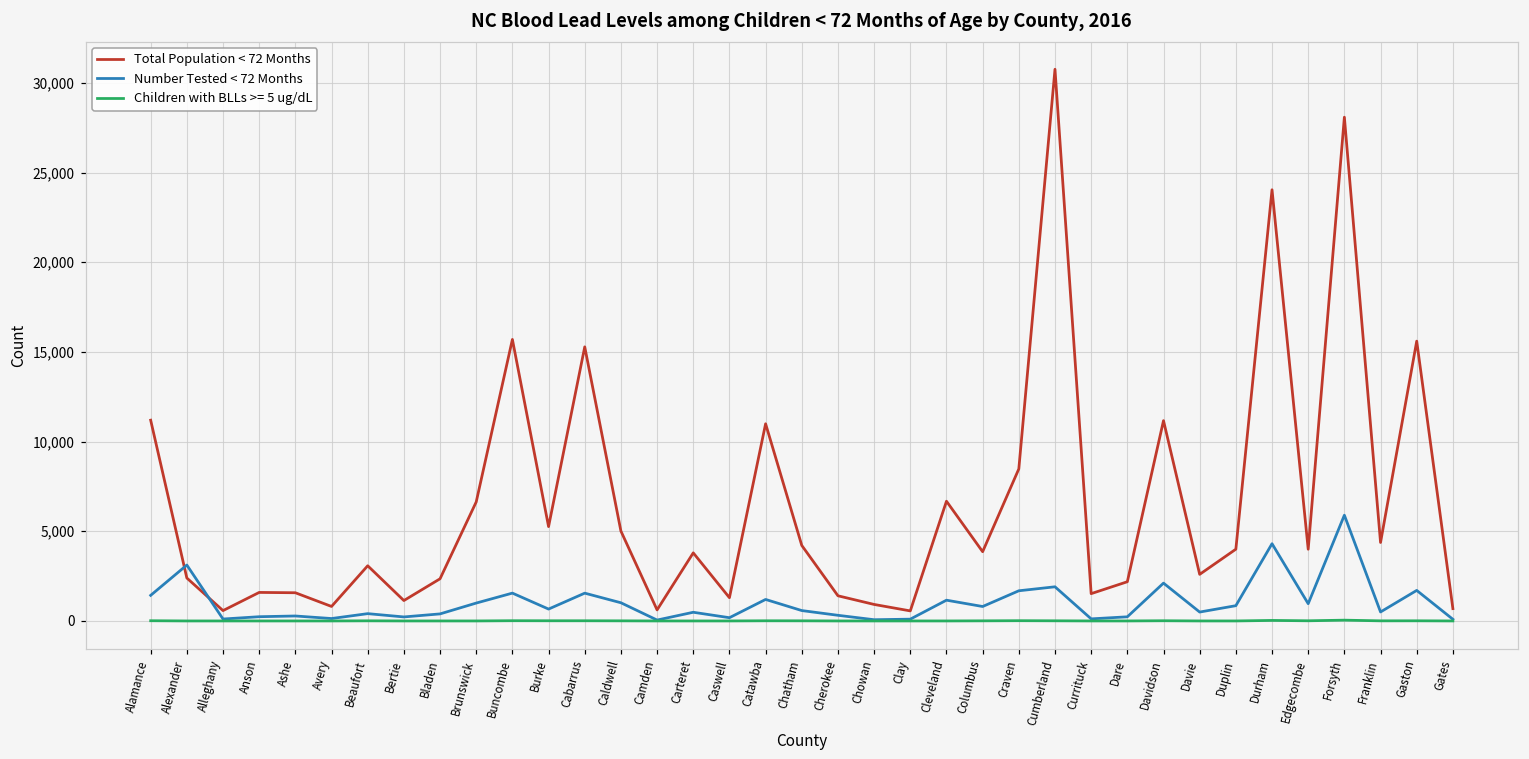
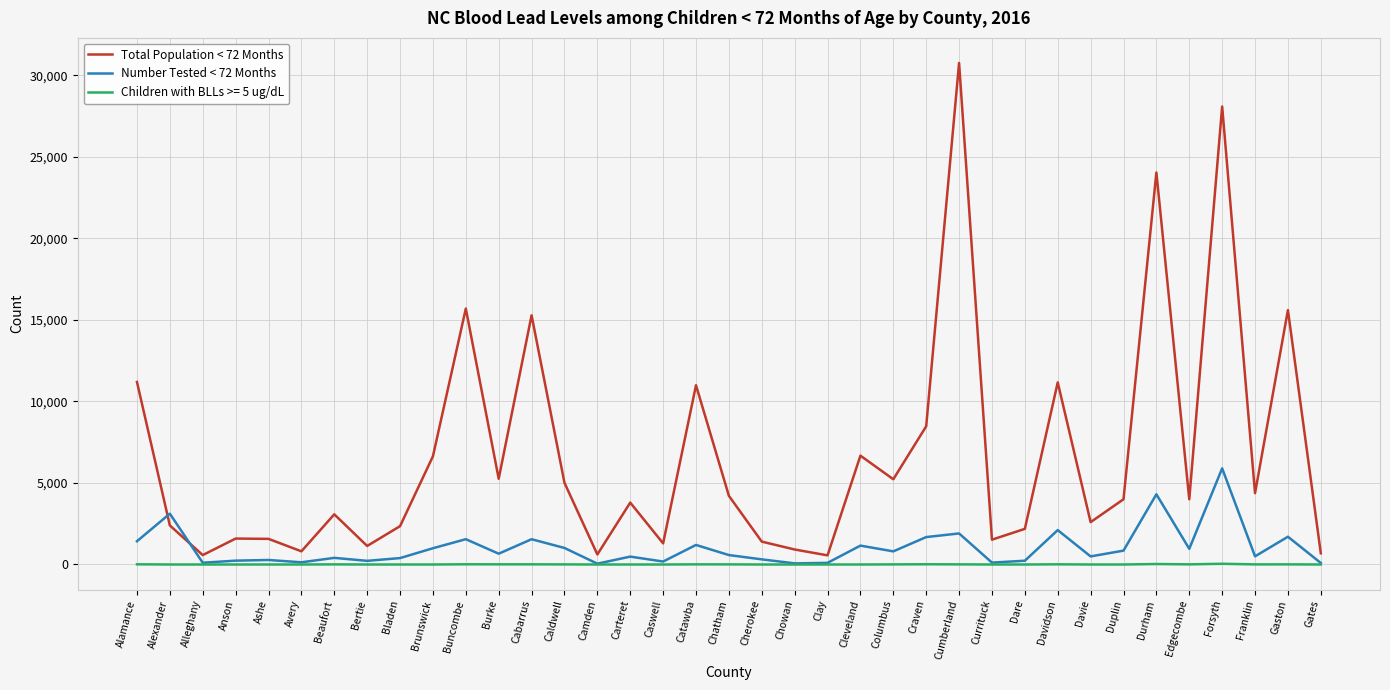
  {
    "Total Population < 72 Months": {
      "Alamance": "11,200",
      "Alexander": "2,400",
      "Alleghany": "600",
      "Anson": "1,600",
      "Ashe": "1,600",
      "Avery": "800",
      "Beaufort": "3,100",
      "Bertie": "1,100",
      "Bladen": "2,400",
      "Brunswick": "6,600",
      "Buncombe": "15,700",
      "Burke": "5,300",
      "Cabarrus": "15,300",
      "Caldwell": "5,000",
      "Camden": "600",
      "Carteret": "3,800",
      "Caswell": "1,300",
      "Catawba": "11,000",
      "Chatham": "4,200",
      "Cherokee": "1,400",
      "Chowan": "900",
      "Clay": "600",
      "Cleveland": "6,700",
-     "Columbus": "3,900",
+     "Columbus": "5,200",
      "Craven": "8,500",
      "Cumberland": "30,800",
      "Currituck": "1,500",
      "Dare": "2,200",
      "Davidson": "11,200",
      "Davie": "2,600",
      "Duplin": "4,000",
      "Durham": "24,000",
      "Edgecombe": "4,000",
      "Forsyth": "28,100",
      "Franklin": "4,400",
      "Gaston": "15,600",
      "Gates": "700"
    },
    "Number Tested < 72 Months": {
      "Alamance": "1,400",
      "Alexander": "3,100",
      "Anson": "200",
      "Ashe": "300",
      "Beaufort": "400",
      "Bertie": "200",
      "Bladen": "400",
      "Brunswick": "1,000",
      "Buncombe": "1,600",
      "Burke": "700",
      "Cabarrus": "1,600",
      "Caldwell": "1,000",
      "Carteret": "500",
      "Caswell": "200",
      "Catawba": "1,200",
      "Chatham": "600",
      "Cherokee": "300",
      "Cleveland": "1,200",
      "Columbus": "800",
      "Craven": "1,700",
      "Cumberland": "1,900",
      "Dare": "200",
      "Davidson": "2,100",
      "Davie": "500",
      "Duplin": "900",
      "Durham": "4,300",
      "Edgecombe": "1,000",
      "Forsyth": "5,900",
      "Franklin": "500",
      "Gaston": "1,700"
    },
    "Children with BLLs >= 5 ug/dL": {
      "Alamance": "0",
      "Alexander": "0",
      "Anson": "0",
      "Ashe": "0",
      "Beaufort": "0",
      "Bertie": "0",
      "Bladen": "0",
      "Brunswick": "0",
      "Buncombe": "0",
      "Burke": "0",
      "Cabarrus": "0",
      "Caldwell": "0",
      "Carteret": "0",
      "Caswell": "0",
      "Catawba": "0",
      "Chatham": "0",
      "Cherokee": "0",
      "Cleveland": "0",
      "Columbus": "0",
      "Craven": "0",
      "Cumberland": "0",
      "Dare": "0",
      "Davidson": "0",
      "Davie": "0",
      "Duplin": "0",
      "Durham": "0",
      "Edgecombe": "0",
      "Forsyth": "0",
      "Franklin": "0",
      "Gaston": "0"
    }
  }
